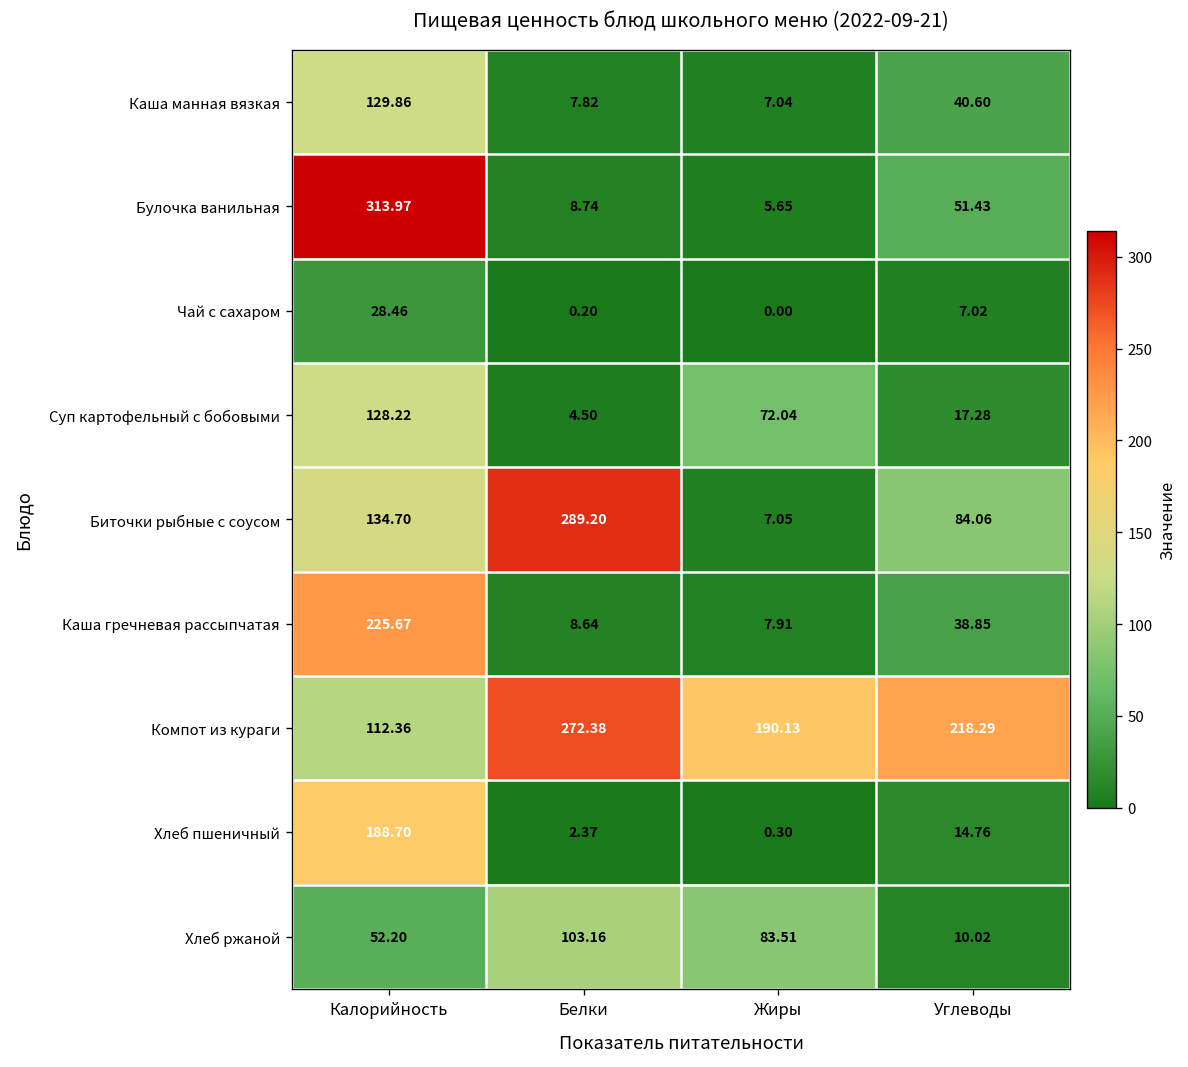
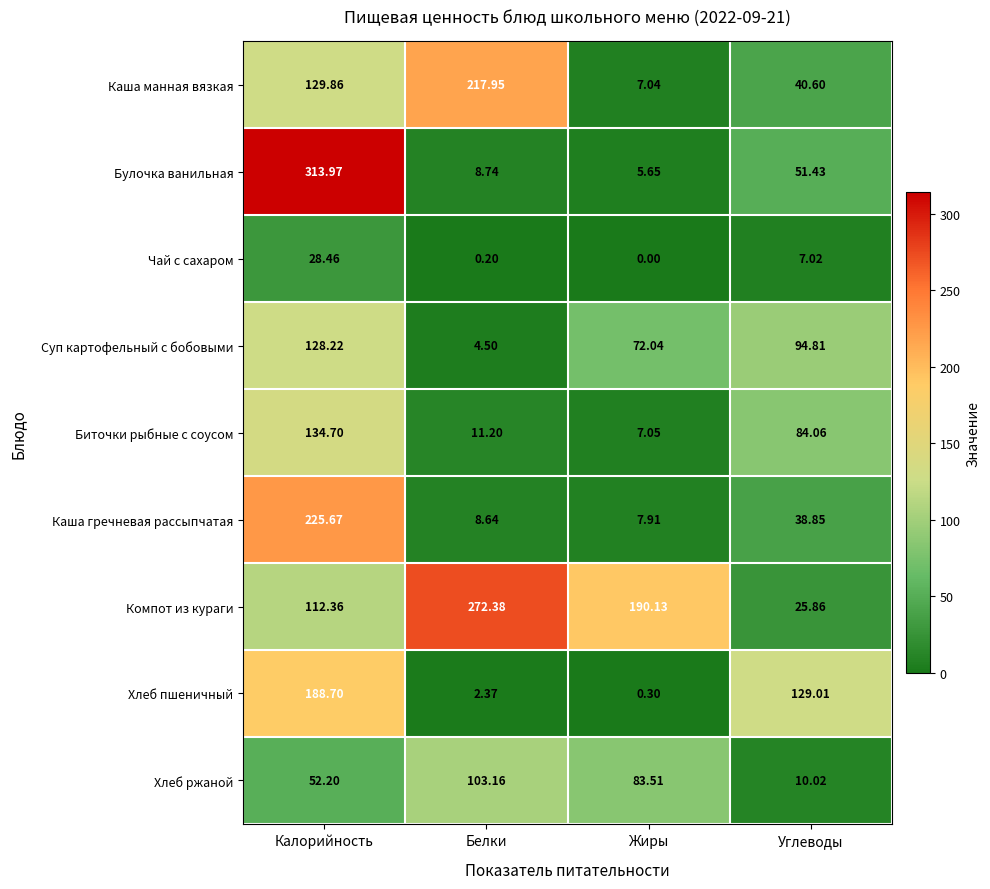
  {
    "Каша манная вязкая": {
      "Калорийность": 129.86,
-     "Белки": 7.82,
+     "Белки": 217.95,
      "Жиры": 7.04,
      "Углеводы": 40.60
    },
    "Булочка ванильная": {
      "Калорийность": 313.97,
      "Белки": 8.74,
      "Жиры": 5.65,
      "Углеводы": 51.43
    },
    "Чай с сахаром": {
      "Калорийность": 28.46,
      "Белки": 0.20,
      "Жиры": 0.00,
      "Углеводы": 7.02
    },
    "Суп картофельный с бобовыми": {
      "Калорийность": 128.22,
      "Белки": 4.50,
      "Жиры": 72.04,
-     "Углеводы": 17.28
+     "Углеводы": 94.81
    },
    "Биточки рыбные с соусом": {
      "Калорийность": 134.70,
-     "Белки": 289.20,
+     "Белки": 11.20,
      "Жиры": 7.05,
      "Углеводы": 84.06
    },
    "Каша гречневая рассыпчатая": {
      "Калорийность": 225.67,
      "Белки": 8.64,
      "Жиры": 7.91,
      "Углеводы": 38.85
    },
    "Компот из кураги": {
      "Калорийность": 112.36,
      "Белки": 272.38,
      "Жиры": 190.13,
-     "Углеводы": 218.29
+     "Углеводы": 25.86
    },
    "Хлеб пшеничный": {
      "Калорийность": 188.70,
      "Белки": 2.37,
      "Жиры": 0.30,
-     "Углеводы": 14.76
+     "Углеводы": 129.01
    },
    "Хлеб ржаной": {
      "Калорийность": 52.20,
      "Белки": 103.16,
      "Жиры": 83.51,
      "Углеводы": 10.02
    }
  }
